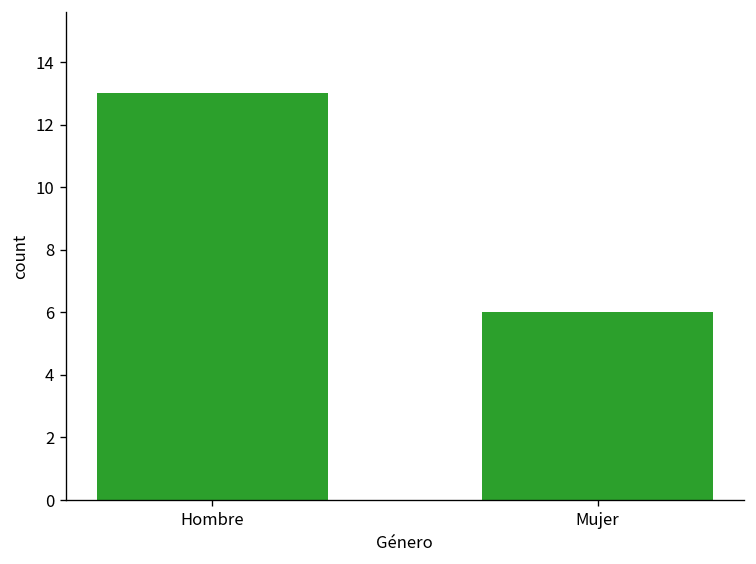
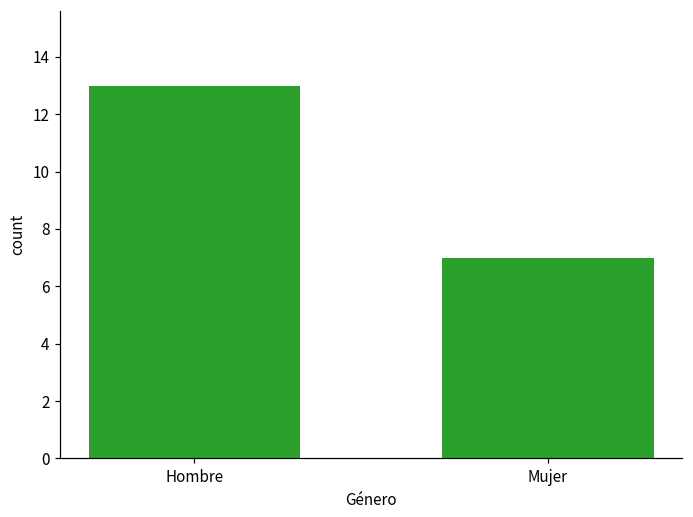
  {
    "Hombre": 13,
-   "Mujer": 6
+   "Mujer": 7
  }
